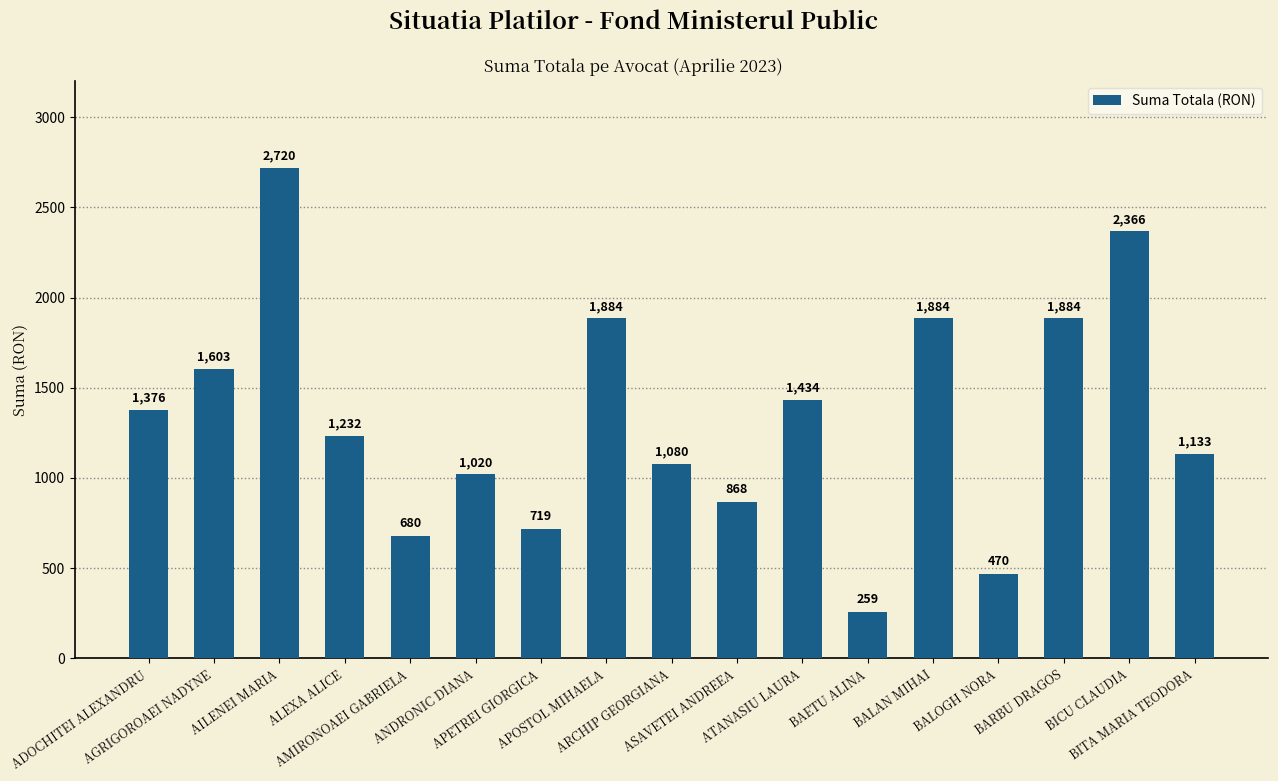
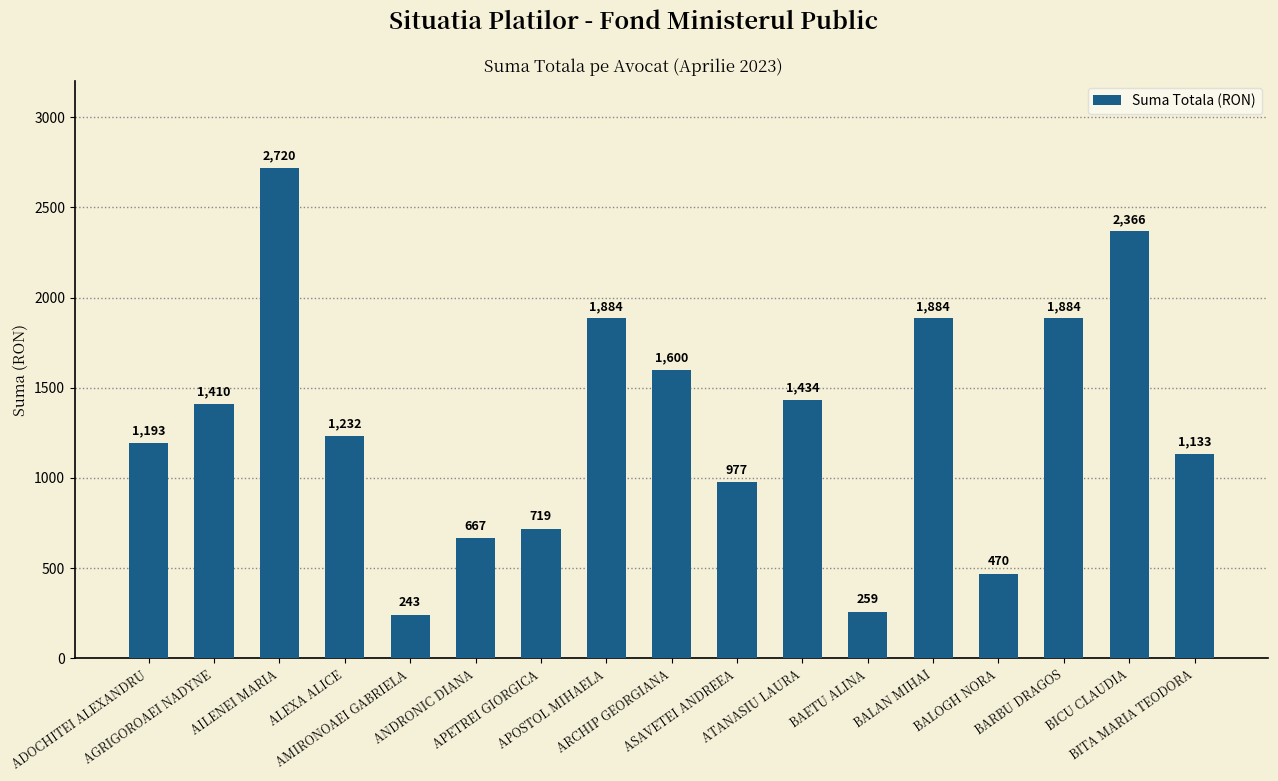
  {
-   "ADOCHITEI ALEXANDRU": "1,376",
-   "AGRIGOROAEI NADYNE": "1,603",
+   "ADOCHITEI ALEXANDRU": "1,193",
+   "AGRIGOROAEI NADYNE": "1,410",
    "AILENEI MARIA": "2,720",
    "ALEXA ALICE": "1,232",
-   "AMIRONOAEI GABRIELA": "680",
-   "ANDRONIC DIANA": "1,020",
+   "AMIRONOAEI GABRIELA": "243",
+   "ANDRONIC DIANA": "667",
    "APETREI GIORGICA": "719",
    "APOSTOL MIHAELA": "1,884",
-   "ARCHIP GEORGIANA": "1,080",
-   "ASAVETEI ANDREEA": "868",
+   "ARCHIP GEORGIANA": "1,600",
+   "ASAVETEI ANDREEA": "977",
    "ATANASIU LAURA": "1,434",
    "BAETU ALINA": "259",
    "BALAN MIHAI": "1,884",
    "BALOGH NORA": "470",
    "BARBU DRAGOS": "1,884",
    "BICU CLAUDIA": "2,366",
    "BITA MARIA TEODORA": "1,133"
  }
